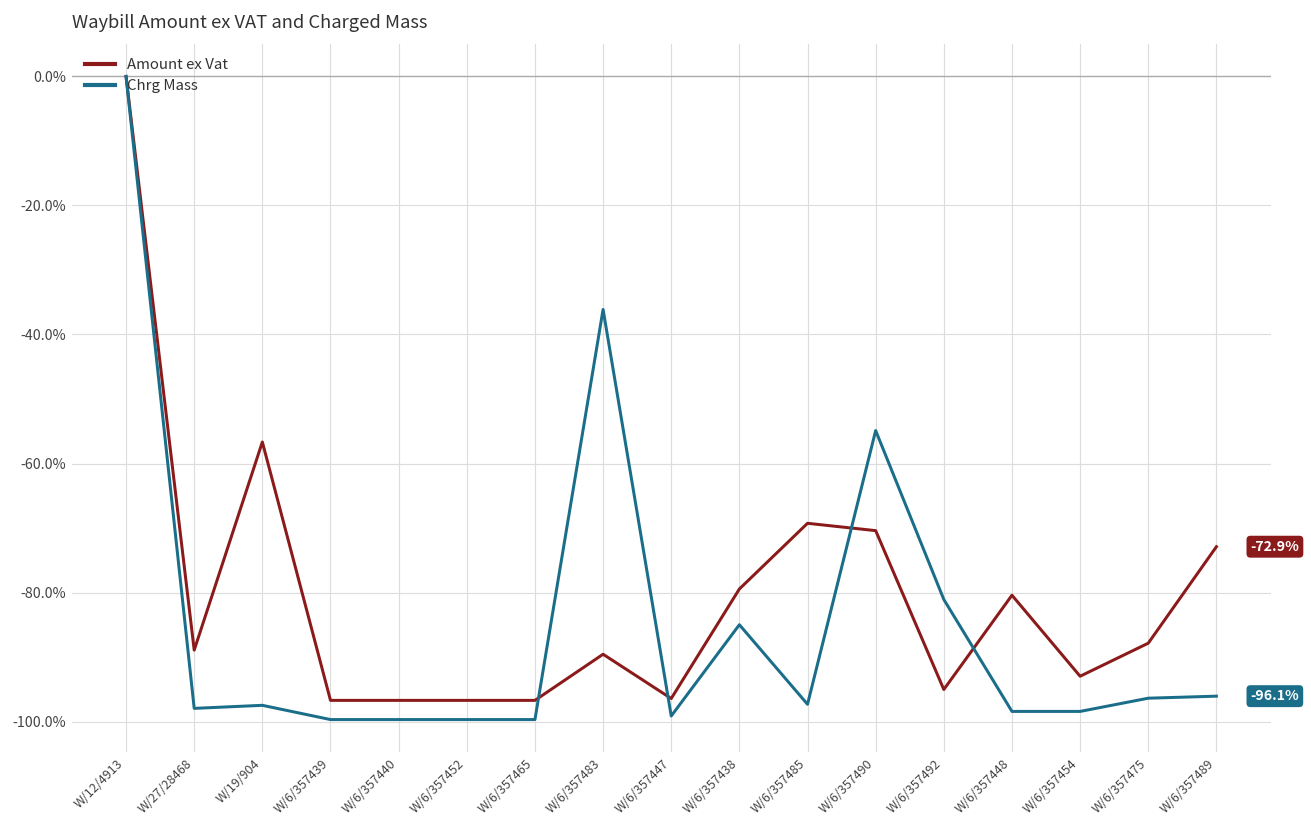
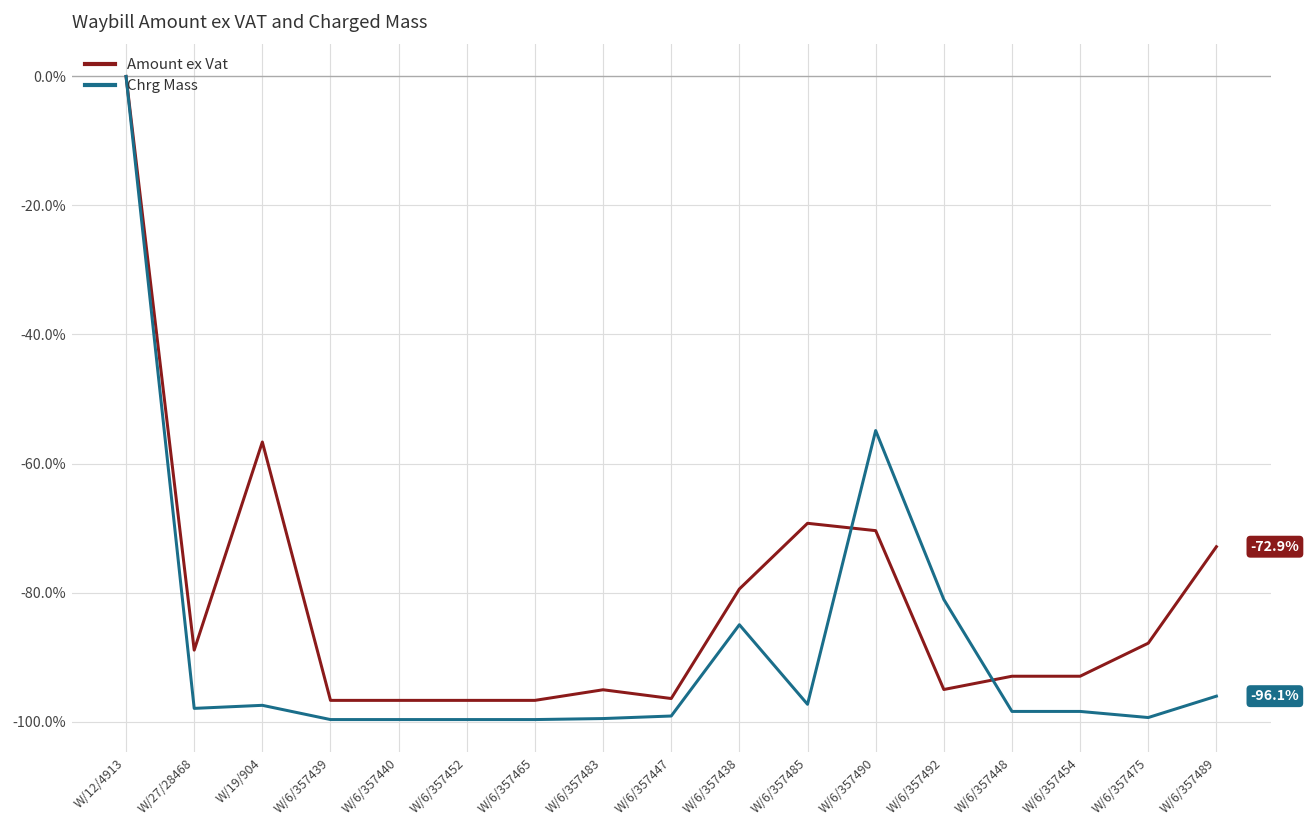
  {
    "Amount ex Vat": {
      "W/27/28468": "-89%",
      "W/19/904": "-57%",
      "W/6/357439": "-97%",
      "W/6/357440": "-97%",
      "W/6/357452": "-97%",
      "W/6/357465": "-97%",
-     "W/6/357483": "-90%",
+     "W/6/357483": "-95%",
      "W/6/357447": "-96%",
      "W/6/357438": "-79%",
      "W/6/357485": "-69%",
      "W/6/357490": "-70%",
      "W/6/357492": "-95%",
-     "W/6/357448": "-80%",
+     "W/6/357448": "-93%",
      "W/6/357454": "-93%",
      "W/6/357475": "-88%",
      "W/6/357489": "-73%"
    },
    "Chrg Mass": {
      "W/27/28468": "-98%",
      "W/19/904": "-97%",
      "W/6/357439": "-100%",
      "W/6/357440": "-100%",
      "W/6/357452": "-100%",
      "W/6/357465": "-100%",
-     "W/6/357483": "-36%",
+     "W/6/357483": "-100%",
      "W/6/357447": "-99%",
      "W/6/357438": "-85%",
      "W/6/357485": "-97%",
      "W/6/357490": "-55%",
      "W/6/357492": "-81%",
      "W/6/357448": "-98%",
      "W/6/357454": "-98%",
-     "W/6/357475": "-96%",
+     "W/6/357475": "-99%",
      "W/6/357489": "-96%"
    }
  }
